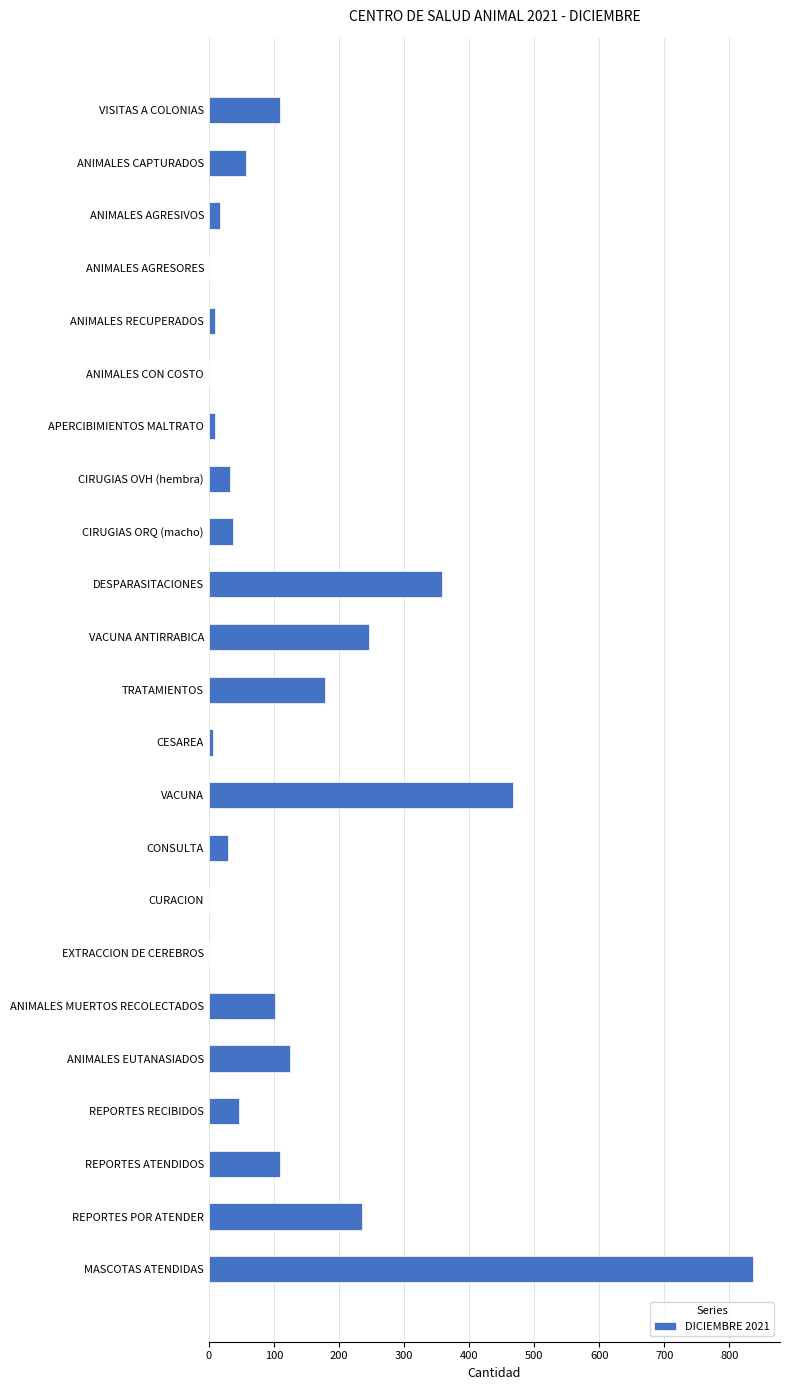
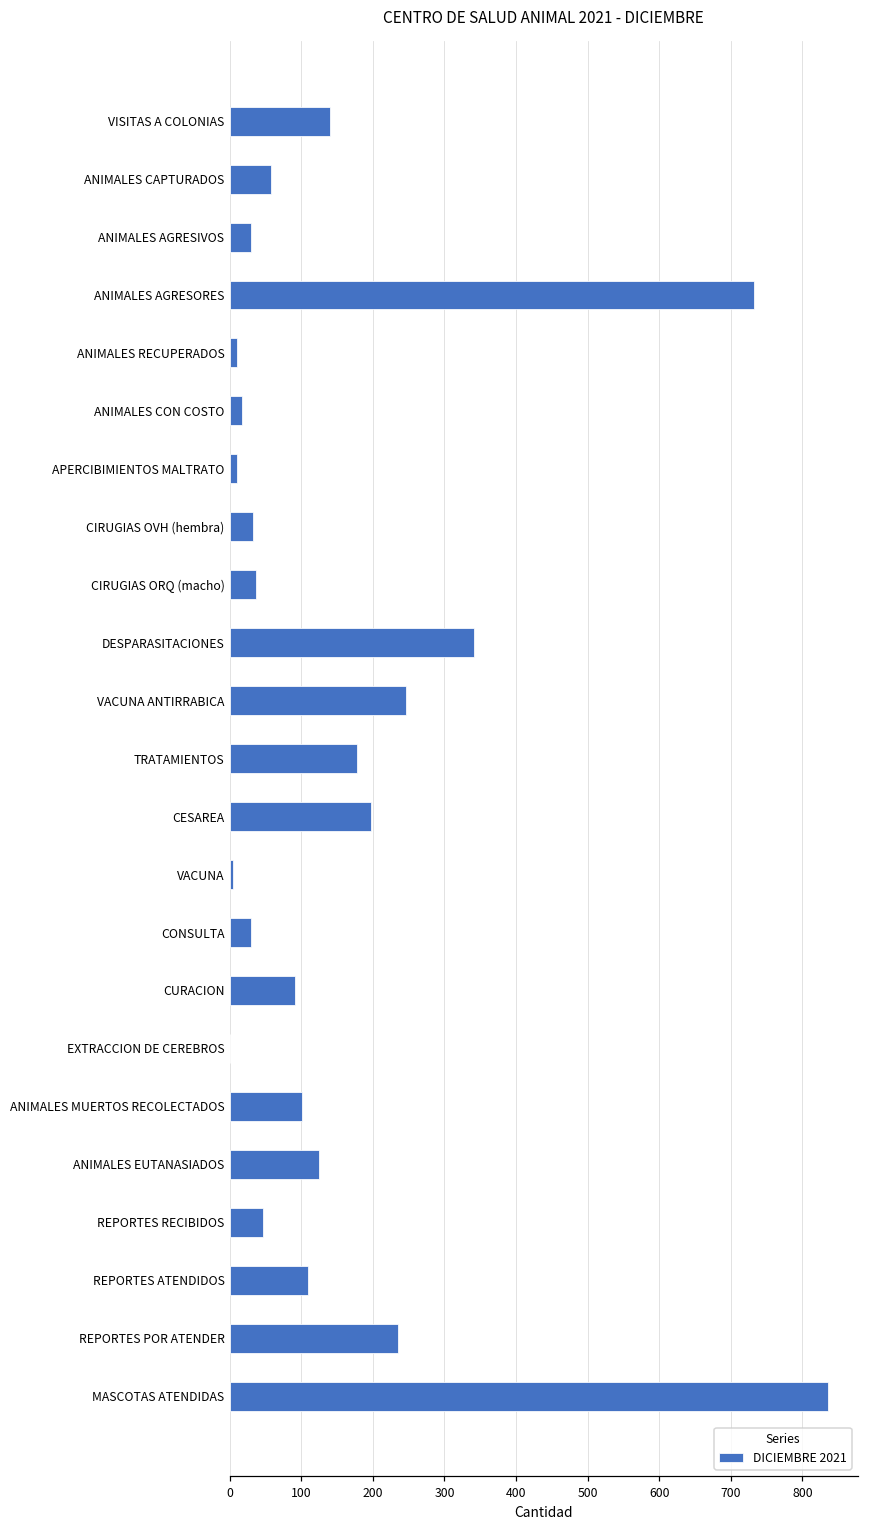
  {
-   "VISITAS A COLONIAS": 110,
+   "VISITAS A COLONIAS": 140,
    "ANIMALES CAPTURADOS": 60,
-   "ANIMALES AGRESIVOS": 20,
-   "ANIMALES AGRESORES": 0,
+   "ANIMALES AGRESIVOS": 30,
+   "ANIMALES AGRESORES": 730,
    "ANIMALES RECUPERADOS": 10,
-   "ANIMALES CON COSTO": 0,
+   "ANIMALES CON COSTO": 20,
    "APERCIBIMIENTOS MALTRATO": 10,
    "CIRUGIAS OVH (hembra)": 30,
    "CIRUGIAS ORQ (macho)": 40,
-   "DESPARASITACIONES": 360,
+   "DESPARASITACIONES": 340,
    "VACUNA ANTIRRABICA": 250,
    "TRATAMIENTOS": 180,
-   "CESAREA": 10,
-   "VACUNA": 470,
+   "CESAREA": 200,
+   "VACUNA": 0,
    "CONSULTA": 30,
-   "CURACION": 0,
+   "CURACION": 90,
    "EXTRACCION DE CEREBROS": 0,
    "ANIMALES MUERTOS RECOLECTADOS": 100,
    "ANIMALES EUTANASIADOS": 130,
    "REPORTES RECIBIDOS": 50,
    "REPORTES ATENDIDOS": 110,
    "REPORTES POR ATENDER": 240,
    "MASCOTAS ATENDIDAS": 840
  }
